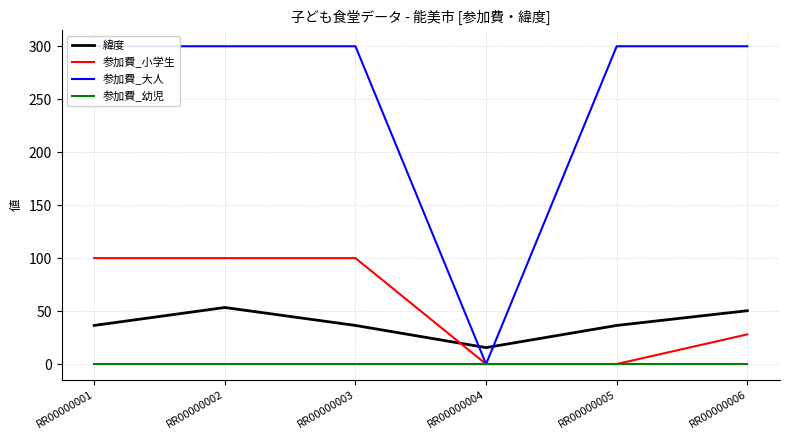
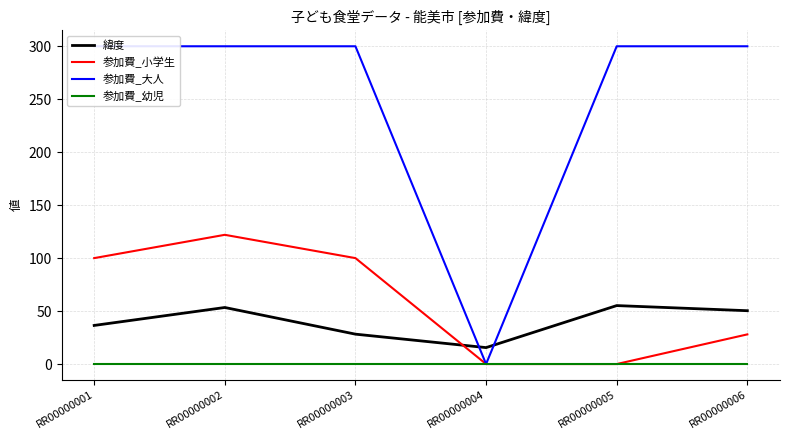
  {
    "緯度": {
      "RR00000001": 36,
      "RR00000002": 53,
-     "RR00000003": 36,
+     "RR00000003": 28,
      "RR00000004": 16,
-     "RR00000005": 36,
+     "RR00000005": 55,
      "RR00000006": 50
    },
    "参加費_小学生": {
      "RR00000001": 100,
-     "RR00000002": 100,
+     "RR00000002": 122,
      "RR00000003": 100,
      "RR00000006": 28
    },
    "参加費_大人": {
      "RR00000002": 300,
      "RR00000003": 300,
      "RR00000005": 300,
      "RR00000006": 300
    },
    "参加費_幼児": {
      "RR00000001": 0,
      "RR00000002": 0,
      "RR00000003": 0,
      "RR00000006": 0
    }
  }
